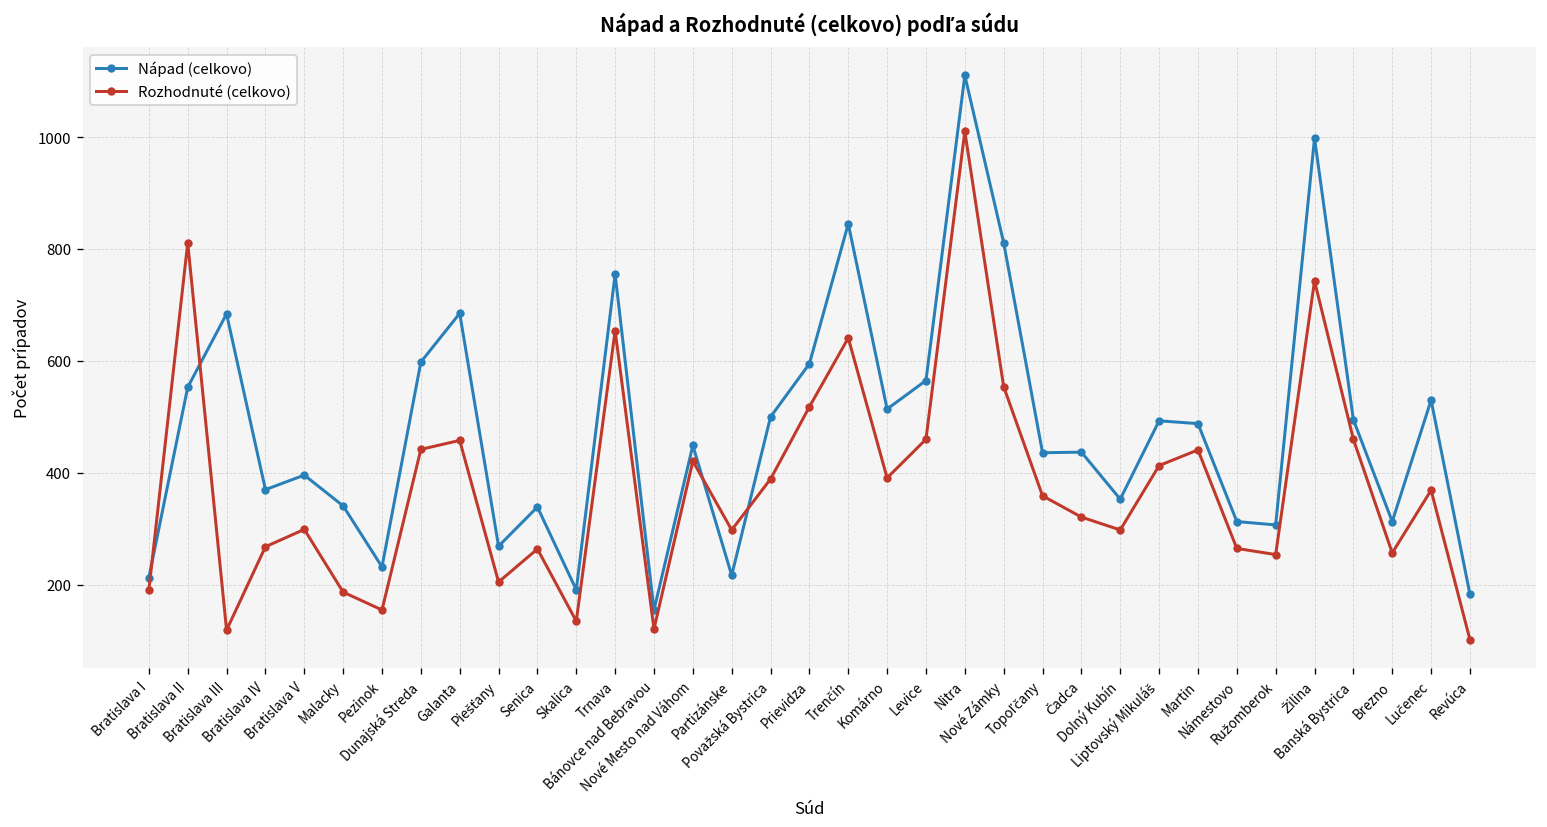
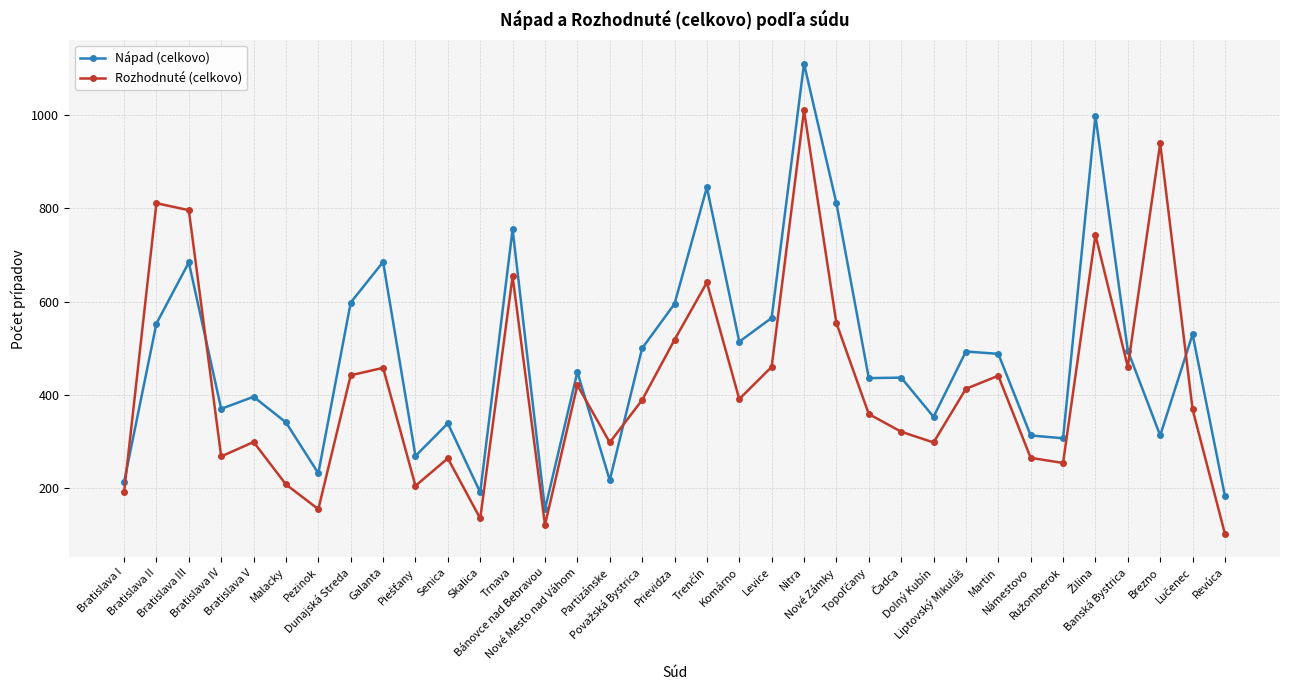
  {
    "Nápad (celkovo)": {
      "Bratislava I": 210,
      "Bratislava II": 550,
      "Bratislava III": 680,
      "Bratislava IV": 370,
      "Bratislava V": 400,
      "Malacky": 340,
      "Pezinok": 230,
      "Dunajská Streda": 600,
      "Galanta": 690,
      "Piešťany": 270,
      "Senica": 340,
      "Skalica": 190,
      "Trnava": 760,
      "Bánovce nad Bebravou": 160,
      "Nové Mesto nad Váhom": 450,
      "Partizánske": 220,
      "Považská Bystrica": 500,
      "Prievidza": 600,
      "Trenčín": 850,
      "Komárno": 510,
      "Levice": 570,
      "Nitra": 1110,
      "Nové Zámky": 810,
      "Topoľčany": 440,
      "Čadca": 440,
      "Dolný Kubín": 350,
      "Liptovský Mikuláš": 490,
      "Martin": 490,
      "Námestovo": 310,
      "Ružomberok": 310,
      "Žilina": 1000,
      "Banská Bystrica": 500,
      "Brezno": 310,
      "Lučenec": 530,
      "Revúca": 180
    },
    "Rozhodnuté (celkovo)": {
      "Bratislava I": 190,
      "Bratislava II": 810,
-     "Bratislava III": 120,
+     "Bratislava III": 800,
      "Bratislava IV": 270,
      "Bratislava V": 300,
-     "Malacky": 190,
+     "Malacky": 210,
      "Pezinok": 160,
      "Dunajská Streda": 440,
      "Galanta": 460,
      "Piešťany": 210,
      "Senica": 260,
      "Skalica": 140,
      "Trnava": 650,
      "Bánovce nad Bebravou": 120,
      "Nové Mesto nad Váhom": 420,
      "Partizánske": 300,
      "Považská Bystrica": 390,
      "Prievidza": 520,
      "Trenčín": 640,
      "Komárno": 390,
      "Levice": 460,
      "Nitra": 1010,
      "Nové Zámky": 550,
      "Topoľčany": 360,
      "Čadca": 320,
      "Dolný Kubín": 300,
      "Liptovský Mikuláš": 410,
      "Martin": 440,
      "Námestovo": 270,
      "Ružomberok": 250,
      "Žilina": 740,
      "Banská Bystrica": 460,
-     "Brezno": 260,
+     "Brezno": 940,
      "Lučenec": 370,
      "Revúca": 100
    }
  }
